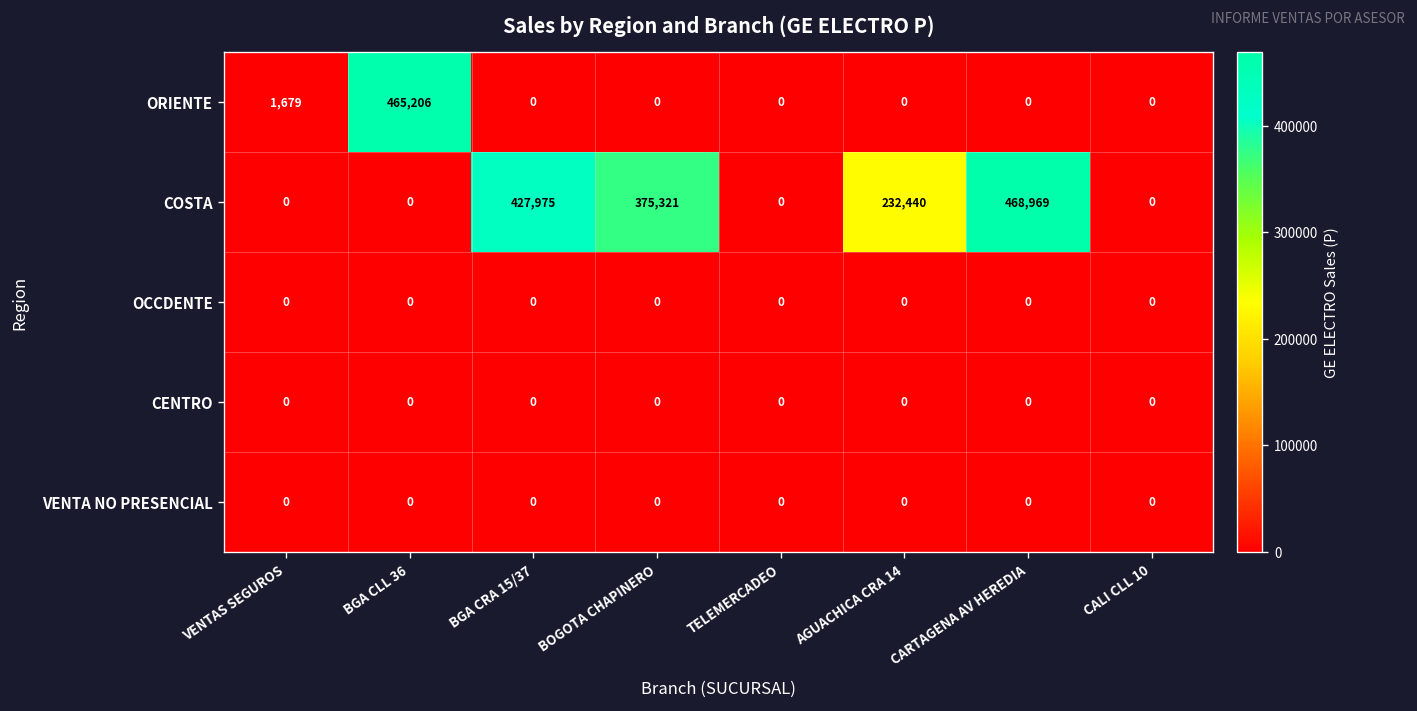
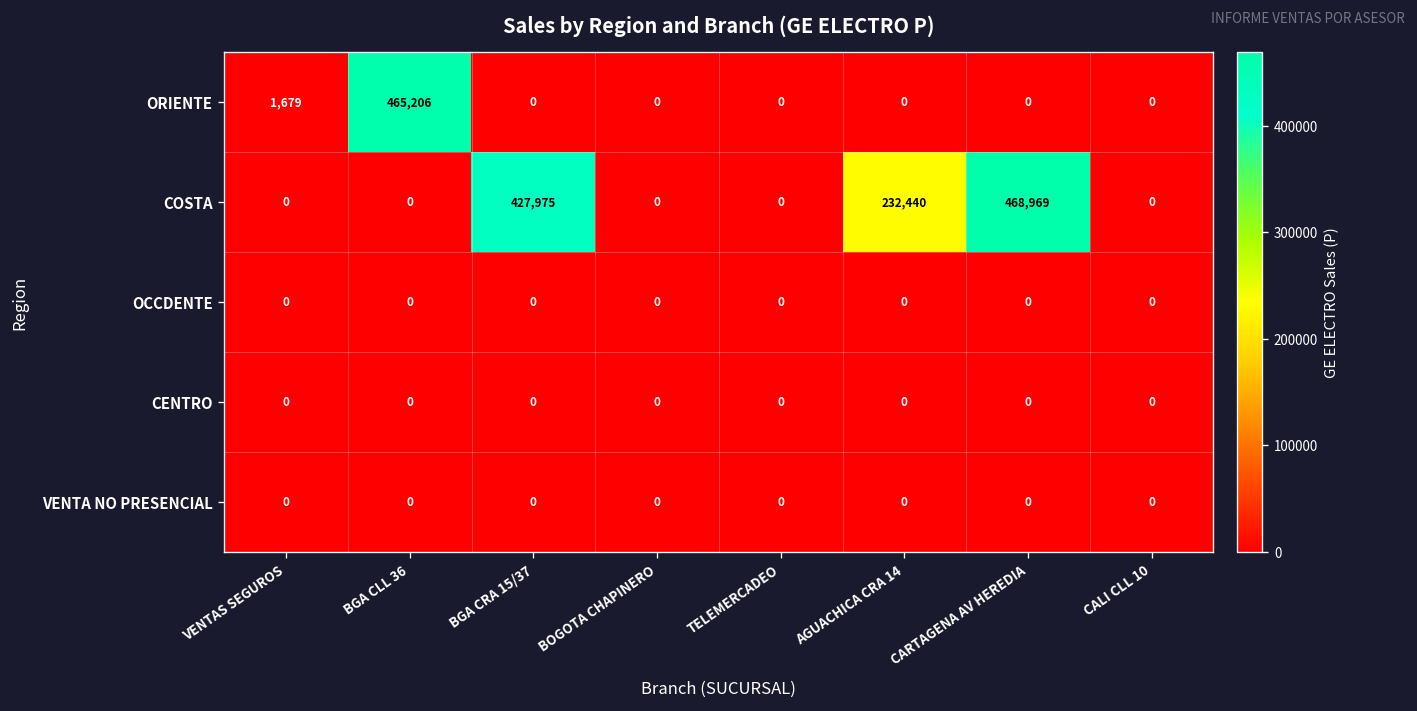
  {
    "ORIENTE": {
      "VENTAS SEGUROS": "1,679",
      "BGA CLL 36": "465,206",
      "BGA CRA 15/37": "0",
      "BOGOTA CHAPINERO": "0",
      "TELEMERCADEO": "0",
      "AGUACHICA CRA 14": "0",
      "CARTAGENA AV HEREDIA": "0",
      "CALI CLL 10": "0"
    },
    "COSTA": {
      "VENTAS SEGUROS": "0",
      "BGA CLL 36": "0",
      "BGA CRA 15/37": "427,975",
-     "BOGOTA CHAPINERO": "375,321",
+     "BOGOTA CHAPINERO": "0",
      "TELEMERCADEO": "0",
      "AGUACHICA CRA 14": "232,440",
      "CARTAGENA AV HEREDIA": "468,969",
      "CALI CLL 10": "0"
    },
    "OCCDENTE": {
      "VENTAS SEGUROS": "0",
      "BGA CLL 36": "0",
      "BGA CRA 15/37": "0",
      "BOGOTA CHAPINERO": "0",
      "TELEMERCADEO": "0",
      "AGUACHICA CRA 14": "0",
      "CARTAGENA AV HEREDIA": "0",
      "CALI CLL 10": "0"
    },
    "CENTRO": {
      "VENTAS SEGUROS": "0",
      "BGA CLL 36": "0",
      "BGA CRA 15/37": "0",
      "BOGOTA CHAPINERO": "0",
      "TELEMERCADEO": "0",
      "AGUACHICA CRA 14": "0",
      "CARTAGENA AV HEREDIA": "0",
      "CALI CLL 10": "0"
    },
    "VENTA NO PRESENCIAL": {
      "VENTAS SEGUROS": "0",
      "BGA CLL 36": "0",
      "BGA CRA 15/37": "0",
      "BOGOTA CHAPINERO": "0",
      "TELEMERCADEO": "0",
      "AGUACHICA CRA 14": "0",
      "CARTAGENA AV HEREDIA": "0",
      "CALI CLL 10": "0"
    }
  }
